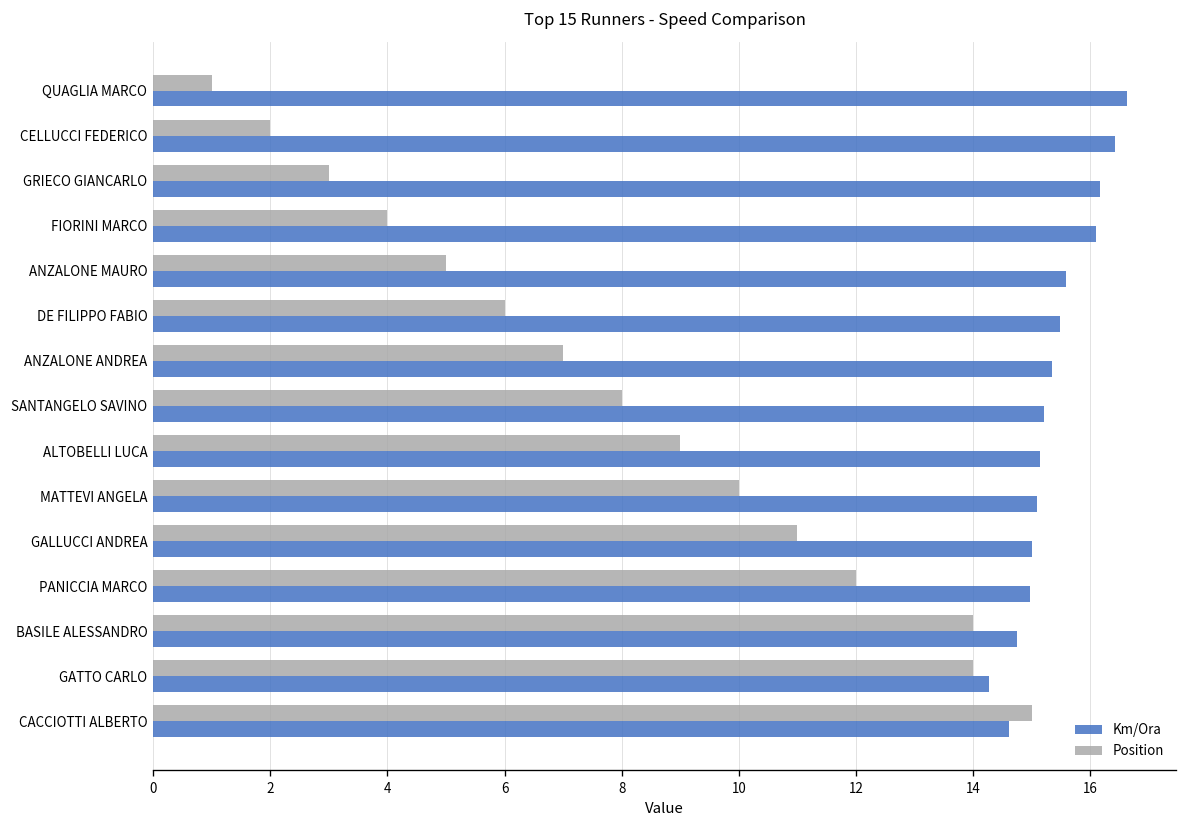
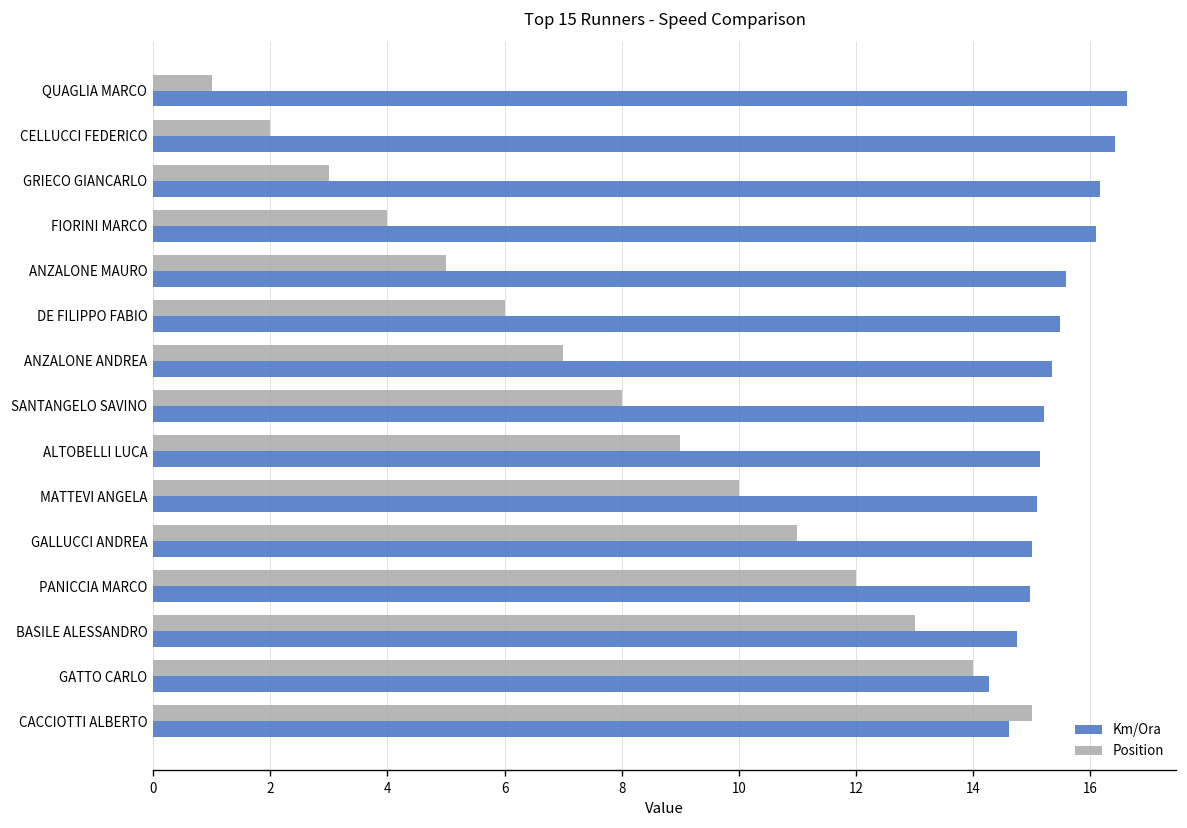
  {
    "Km/Ora": {
      "QUAGLIA MARCO": 16.6,
      "CELLUCCI FEDERICO": 16.4,
      "GRIECO GIANCARLO": 16.2,
      "FIORINI MARCO": 16.1,
      "ANZALONE MAURO": 15.6,
      "DE FILIPPO FABIO": 15.5,
      "ANZALONE ANDREA": 15.3,
      "SANTANGELO SAVINO": 15.2,
      "ALTOBELLI LUCA": 15.1,
      "MATTEVI ANGELA": 15.1,
      "GALLUCCI ANDREA": 15,
      "PANICCIA MARCO": 15,
      "BASILE ALESSANDRO": 14.7,
      "GATTO CARLO": 14.3,
      "CACCIOTTI ALBERTO": 14.6
    },
    "Position": {
      "QUAGLIA MARCO": 1,
      "CELLUCCI FEDERICO": 2,
      "GRIECO GIANCARLO": 3,
      "FIORINI MARCO": 4,
      "ANZALONE MAURO": 5,
      "DE FILIPPO FABIO": 6,
      "ANZALONE ANDREA": 7,
      "SANTANGELO SAVINO": 8,
      "ALTOBELLI LUCA": 9,
      "MATTEVI ANGELA": 10,
      "GALLUCCI ANDREA": 11,
      "PANICCIA MARCO": 12,
-     "BASILE ALESSANDRO": 14,
+     "BASILE ALESSANDRO": 13,
      "GATTO CARLO": 14,
      "CACCIOTTI ALBERTO": 15
    }
  }
